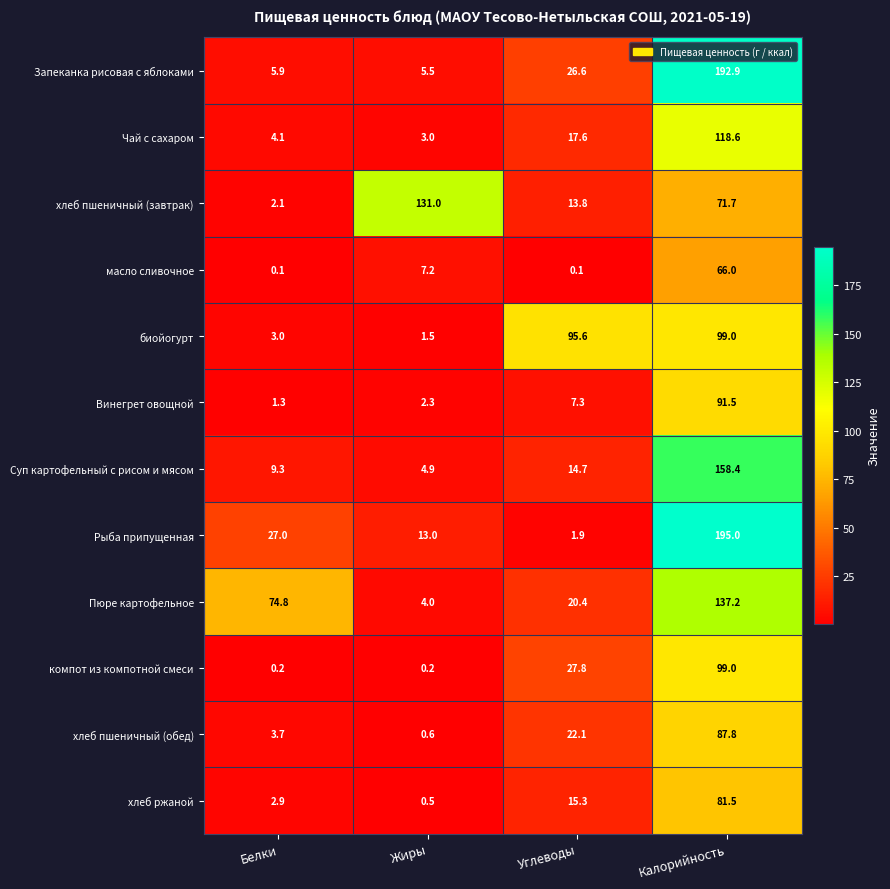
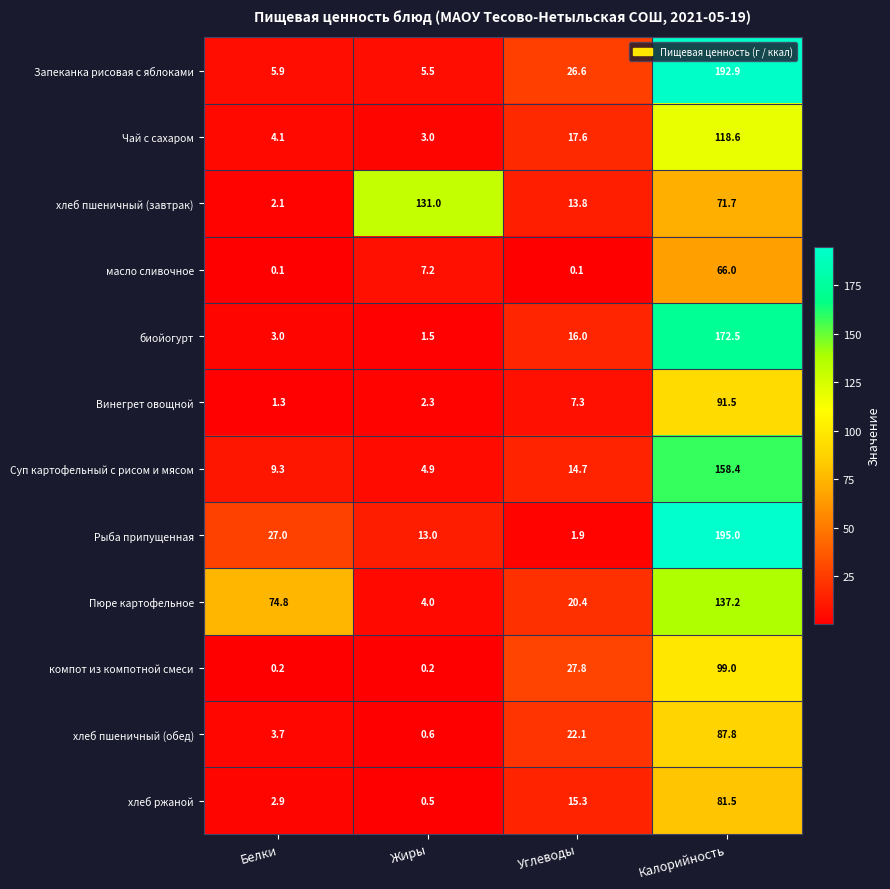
  {
    "Запеканка рисовая с яблоками": {
      "Белки": 5.9,
      "Жиры": 5.5,
      "Углеводы": 26.6,
      "Калорийность": 192.9
    },
    "Чай с сахаром": {
      "Белки": 4.1,
      "Жиры": 3.0,
      "Углеводы": 17.6,
      "Калорийность": 118.6
    },
    "хлеб пшеничный (завтрак)": {
      "Белки": 2.1,
      "Жиры": 131.0,
      "Углеводы": 13.8,
      "Калорийность": 71.7
    },
    "масло сливочное": {
      "Белки": 0.1,
      "Жиры": 7.2,
      "Углеводы": 0.1,
      "Калорийность": 66.0
    },
    "биойогурт": {
      "Белки": 3.0,
      "Жиры": 1.5,
-     "Углеводы": 95.6,
-     "Калорийность": 99.0
+     "Углеводы": 16.0,
+     "Калорийность": 172.5
    },
    "Винегрет овощной": {
      "Белки": 1.3,
      "Жиры": 2.3,
      "Углеводы": 7.3,
      "Калорийность": 91.5
    },
    "Суп картофельный с рисом и мясом": {
      "Белки": 9.3,
      "Жиры": 4.9,
      "Углеводы": 14.7,
      "Калорийность": 158.4
    },
    "Рыба припущенная": {
      "Белки": 27.0,
      "Жиры": 13.0,
      "Углеводы": 1.9,
      "Калорийность": 195.0
    },
    "Пюре картофельное": {
      "Белки": 74.8,
      "Жиры": 4.0,
      "Углеводы": 20.4,
      "Калорийность": 137.2
    },
    "компот из компотной смеси": {
      "Белки": 0.2,
      "Жиры": 0.2,
      "Углеводы": 27.8,
      "Калорийность": 99.0
    },
    "хлеб пшеничный (обед)": {
      "Белки": 3.7,
      "Жиры": 0.6,
      "Углеводы": 22.1,
      "Калорийность": 87.8
    },
    "хлеб ржаной": {
      "Белки": 2.9,
      "Жиры": 0.5,
      "Углеводы": 15.3,
      "Калорийность": 81.5
    }
  }
